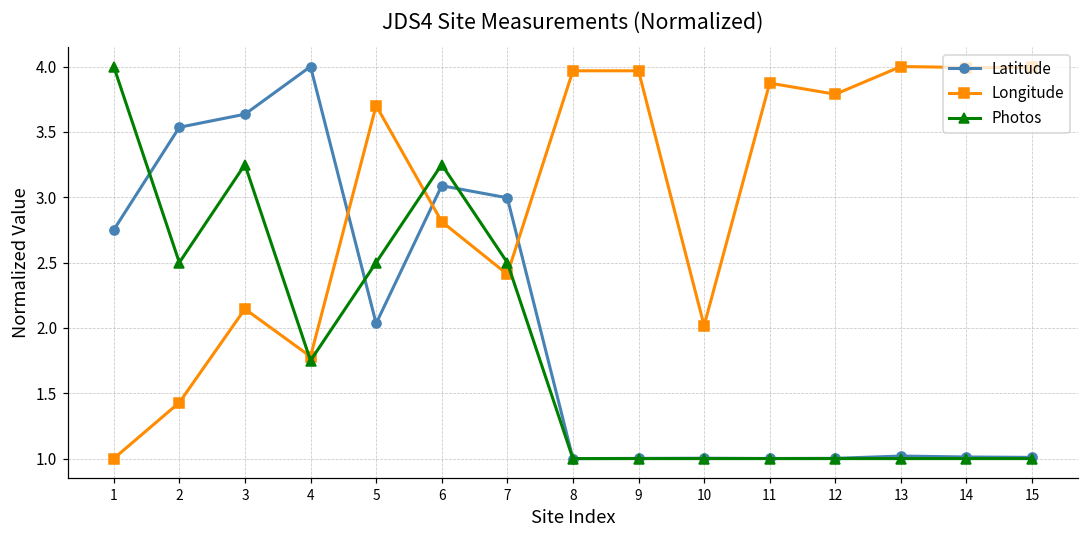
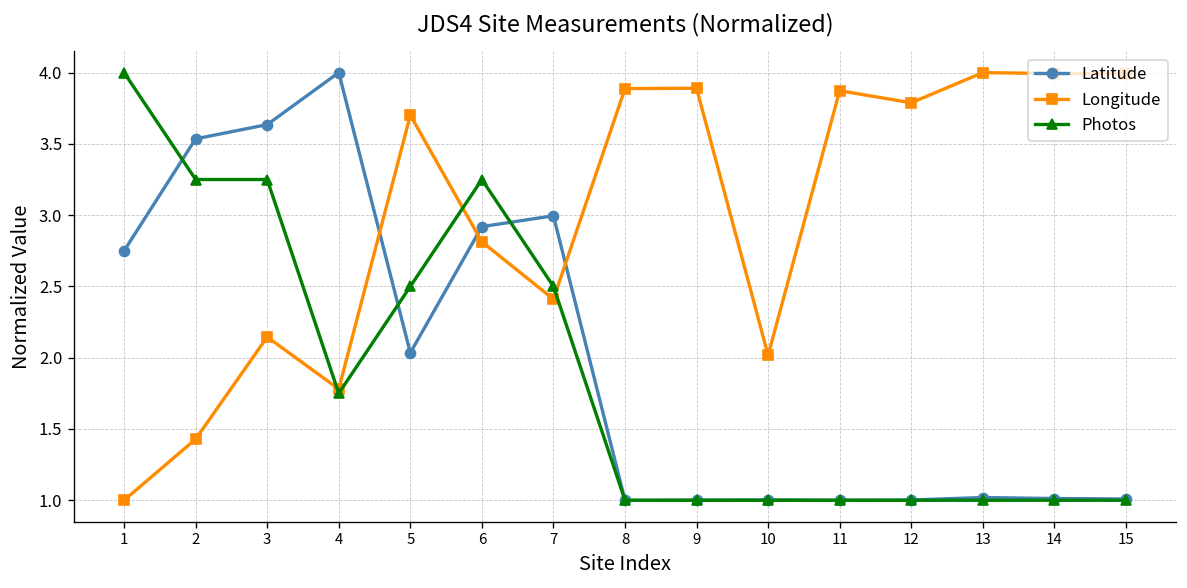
  {
    "Latitude": {
      "1": 2.75,
      "2": 3.54,
      "3": 3.64,
      "4": 4.00,
      "5": 2.03,
-     "6": 3.09,
+     "6": 2.92,
      "7": 3.00
    },
    "Longitude": {
      "1": 1.00,
      "2": 1.43,
      "3": 2.15,
      "4": 1.78,
      "5": 3.70,
      "6": 2.81,
      "7": 2.41,
-     "8": 3.97,
-     "9": 3.97,
+     "8": 3.89,
+     "9": 3.89,
      "10": 2.02,
      "11": 3.87,
      "12": 3.79,
      "13": 4.00
    },
    "Photos": {
      "1": 4.00,
-     "2": 2.50,
+     "2": 3.25,
      "3": 3.25,
      "4": 1.75,
      "5": 2.50,
      "6": 3.25,
      "7": 2.50
    }
  }
